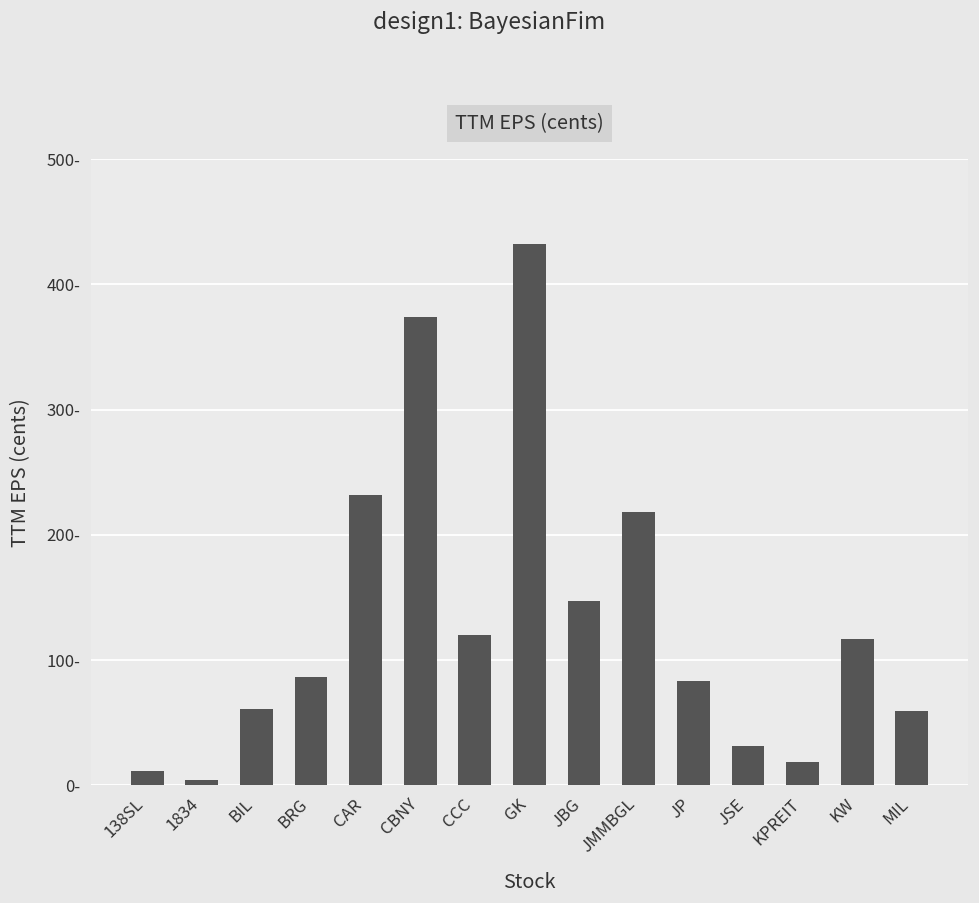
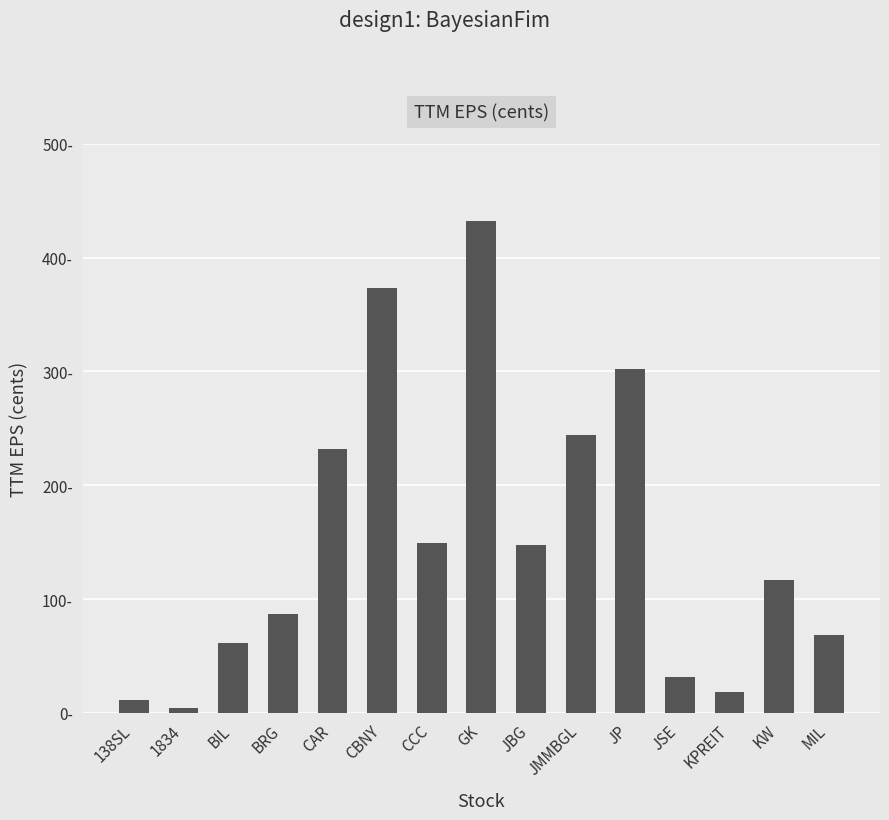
  {
    "138SL": "11-",
    "1834": "4-",
    "BIL": "61-",
    "BRG": "86-",
    "CAR": "232-",
    "CBNY": "374-",
-   "CCC": "120-",
+   "CCC": "149-",
    "GK": "432-",
    "JBG": "147-",
-   "JMMBGL": "218-",
-   "JP": "83-",
+   "JMMBGL": "244-",
+   "JP": "302-",
    "JSE": "31-",
    "KPREIT": "19-",
    "KW": "116-",
-   "MIL": "59-"
+   "MIL": "68-"
  }
